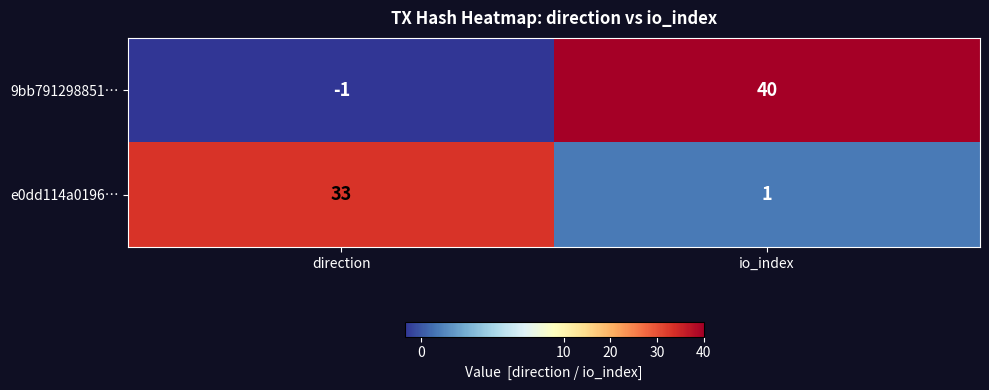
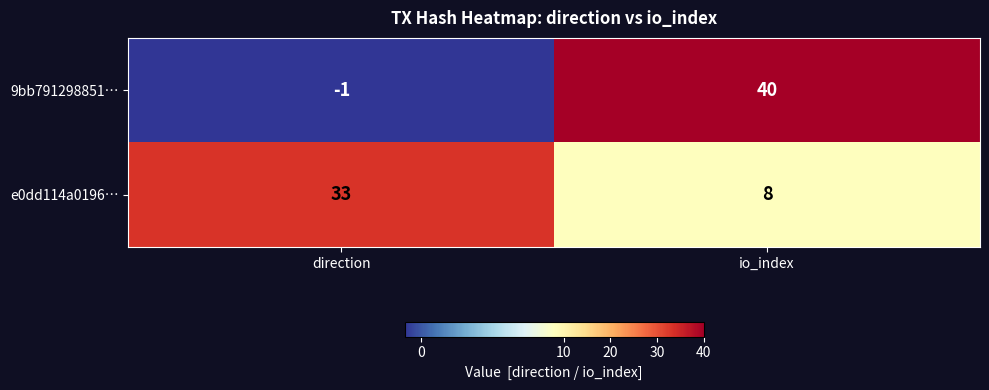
  {
    "9bb791298851…": {
      "direction": -1,
      "io_index": 40
    },
    "e0dd114a0196…": {
      "direction": 33,
-     "io_index": 1
+     "io_index": 8
    }
  }
